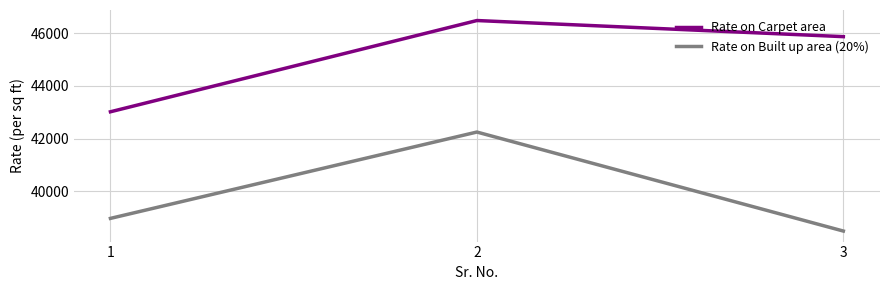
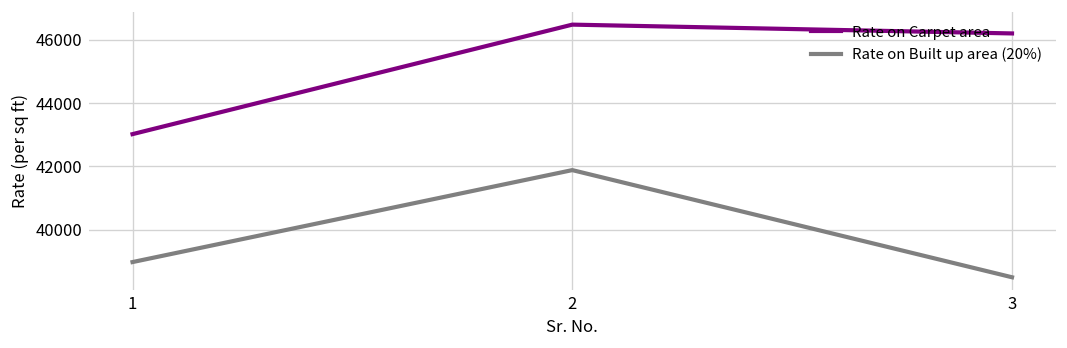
  {
    "Rate on Carpet area": {
      "1": 43000,
      "2": 46500,
-     "3": 45900
+     "3": 46200
    },
    "Rate on Built up area (20%)": {
      "1": 39000,
-     "2": 42300,
+     "2": 41900,
      "3": 38500
    }
  }
